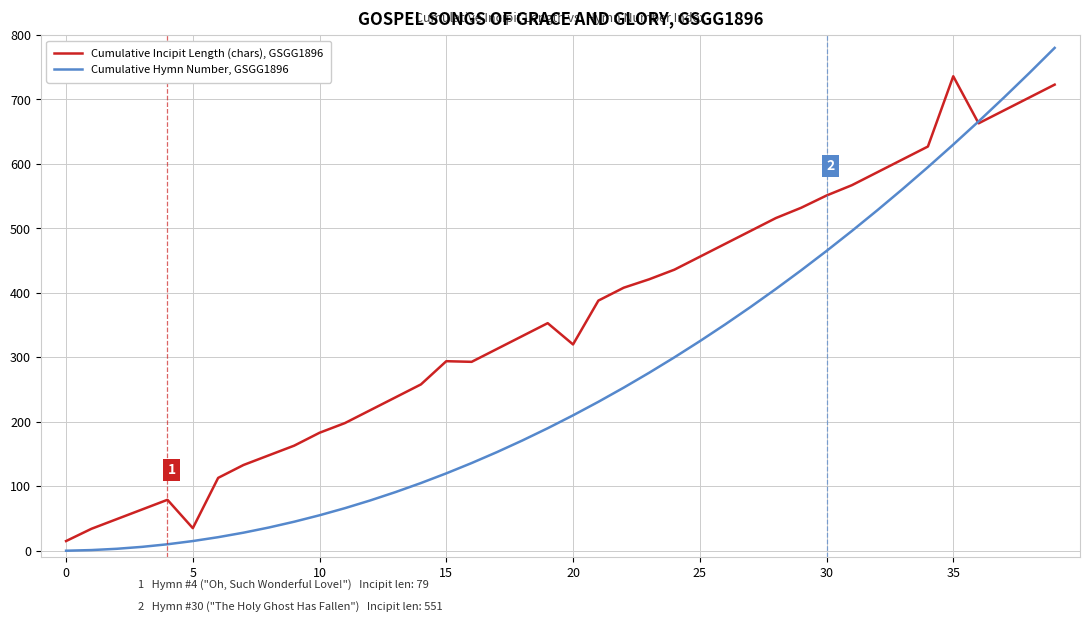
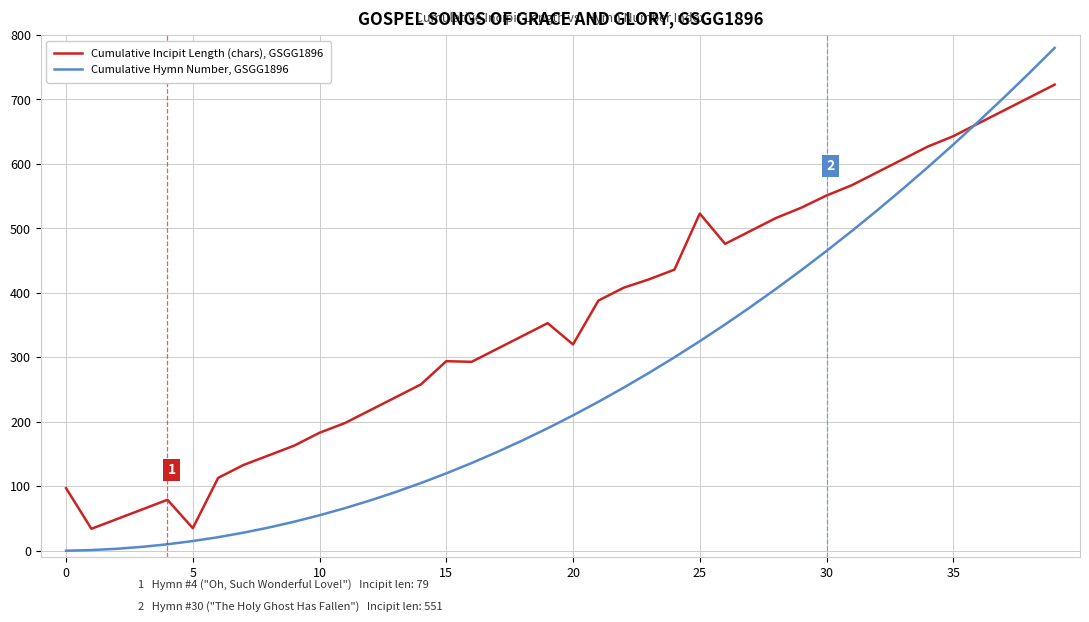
  {
    "Cumulative Incipit Length (chars), GSGG1896": {
-     "0": 20,
+     "0": 100,
      "5": 40,
      "10": 180,
      "15": 290,
      "20": 320,
-     "25": 460,
+     "25": 520,
      "30": 550,
-     "35": 740
+     "35": 640
    },
    "Cumulative Hymn Number, GSGG1896": {
      "0": 0,
      "5": 20,
      "10": 60,
      "15": 120,
      "20": 210,
      "25": 330,
      "30": 470,
      "35": 630
    }
  }
